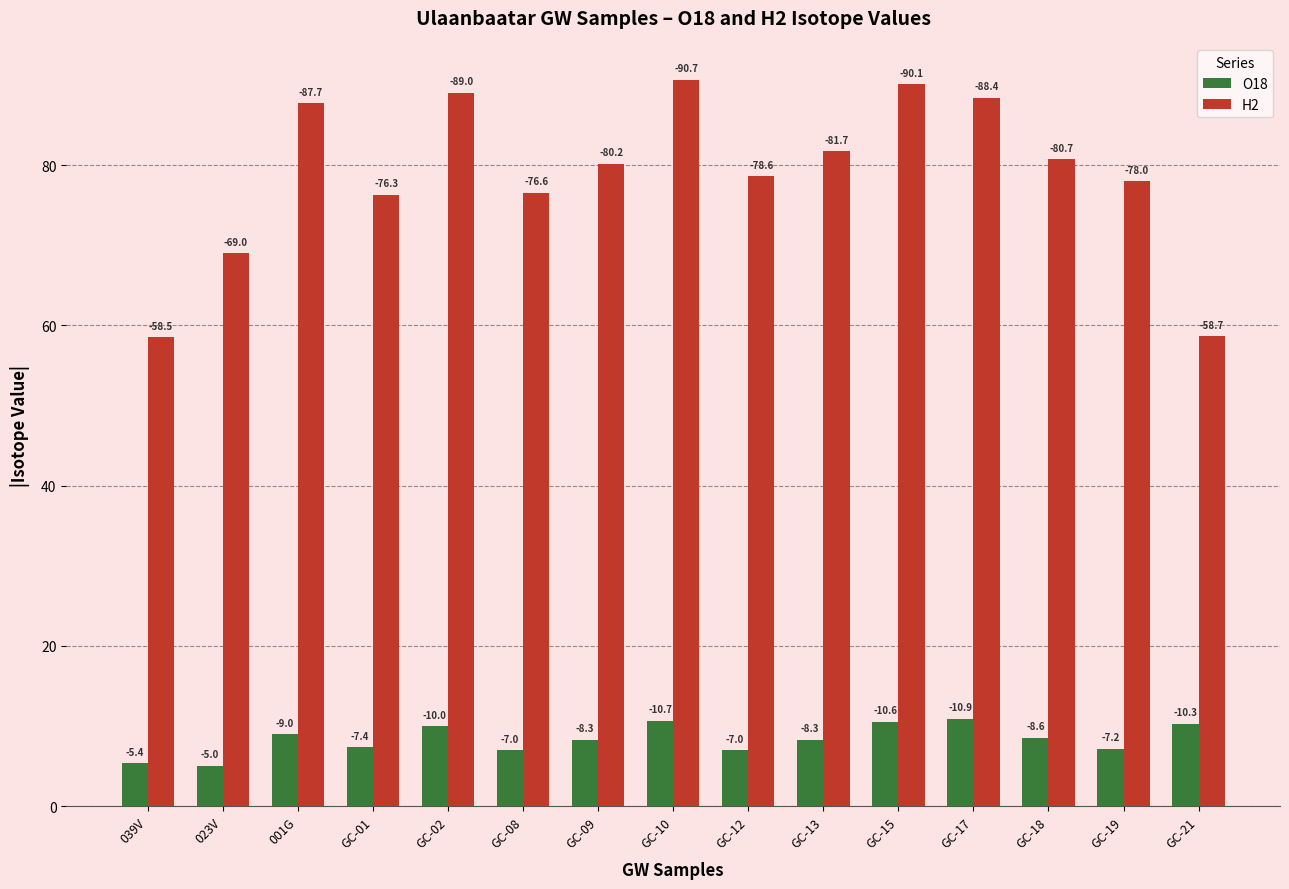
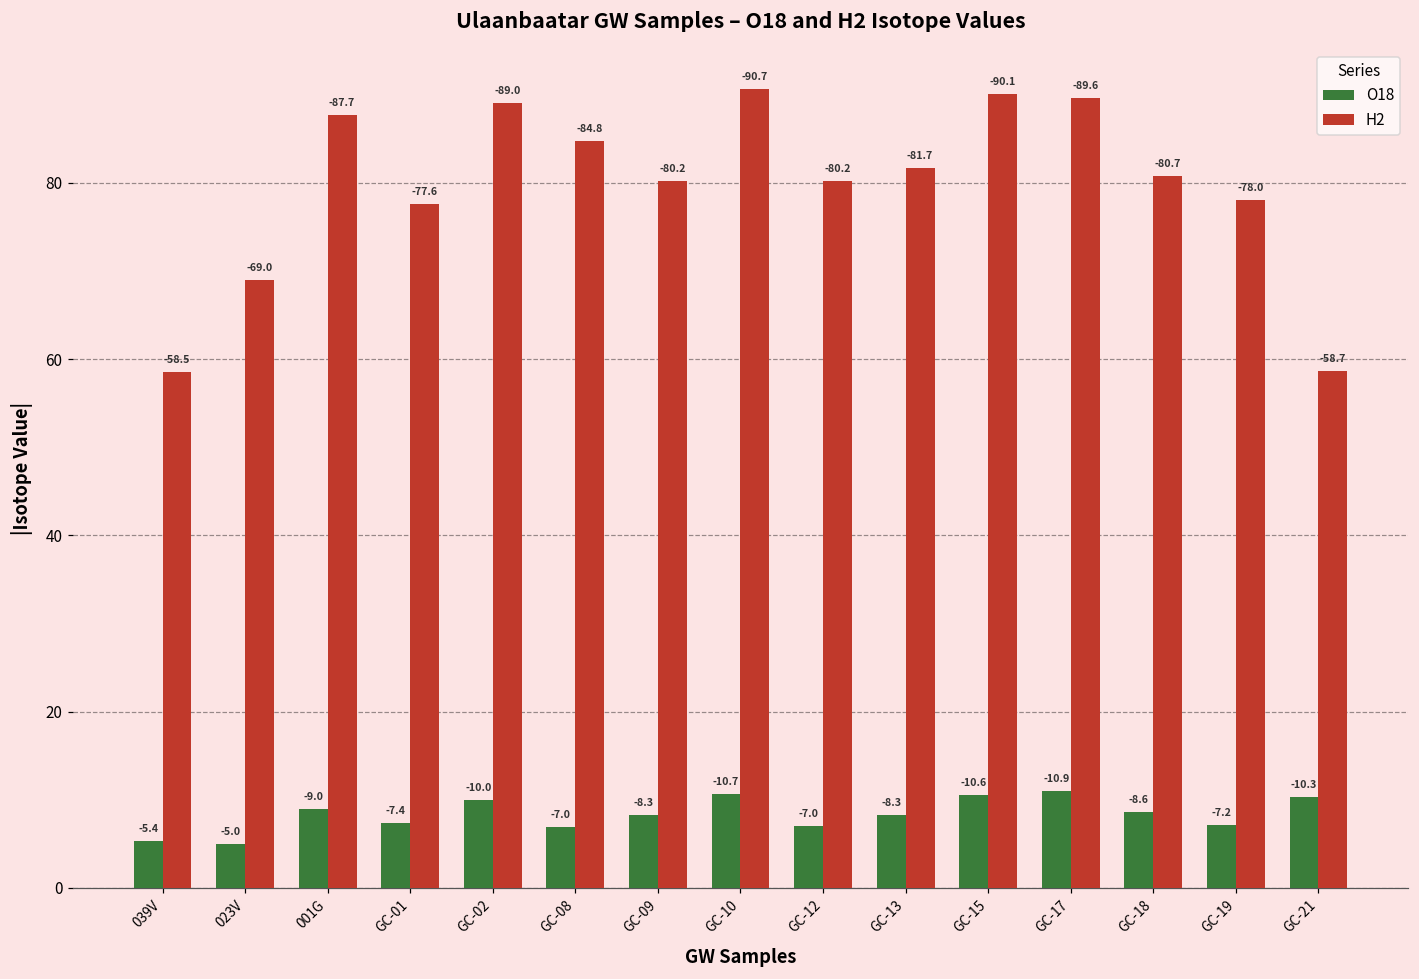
  {
    "H2": {
-     "GC-01": -76.3,
-     "GC-08": -76.6,
-     "GC-12": -78.6,
-     "GC-17": -88.4
+     "GC-01": -77.6,
+     "GC-08": -84.8,
+     "GC-12": -80.2,
+     "GC-17": -89.6
    }
  }
